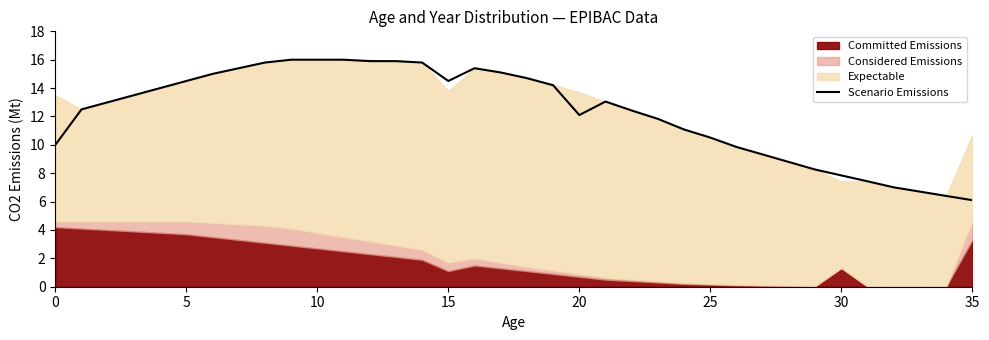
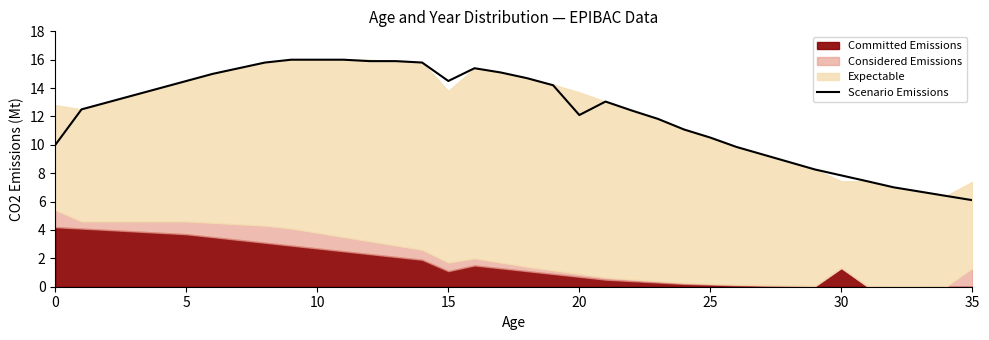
  {
    "Scenario Emissions": {
      "0": 10.0,
      "15": 14.5,
      "20": 12.1,
      "30": 7.8,
      "35": 6.1
    },
    "Committed Emissions": {
      "0": 4.2,
      "5": 3.7,
      "10": 2.7,
      "15": 1.1,
      "20": 0.7,
-     "35": 3.3
+     "35": 0.0
    },
    "Considered Emissions": {
-     "0": 0.4,
+     "0": 1.2,
      "5": 0.9,
      "10": 1.1,
      "15": 0.6,
      "20": 0.2,
      "35": 1.3
    },
    "Expectable": {
-     "0": 8.9,
+     "0": 7.4,
      "15": 12.1,
      "20": 12.8,
      "30": 6.1,
      "35": 6.1
    }
  }
